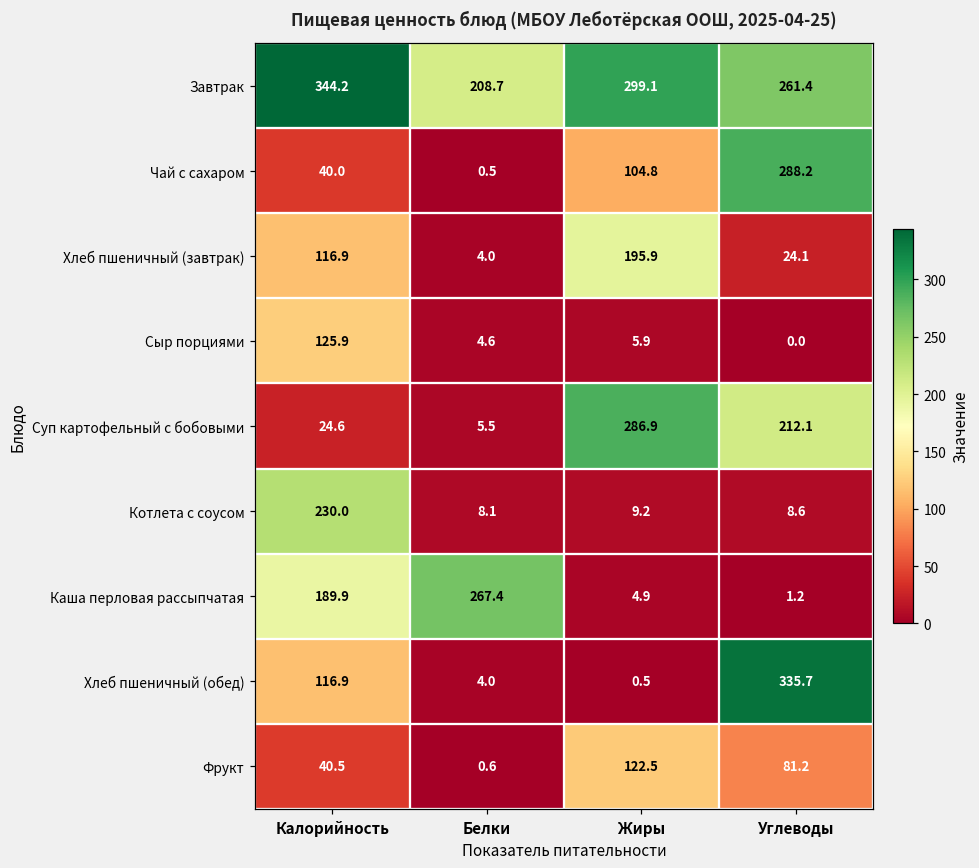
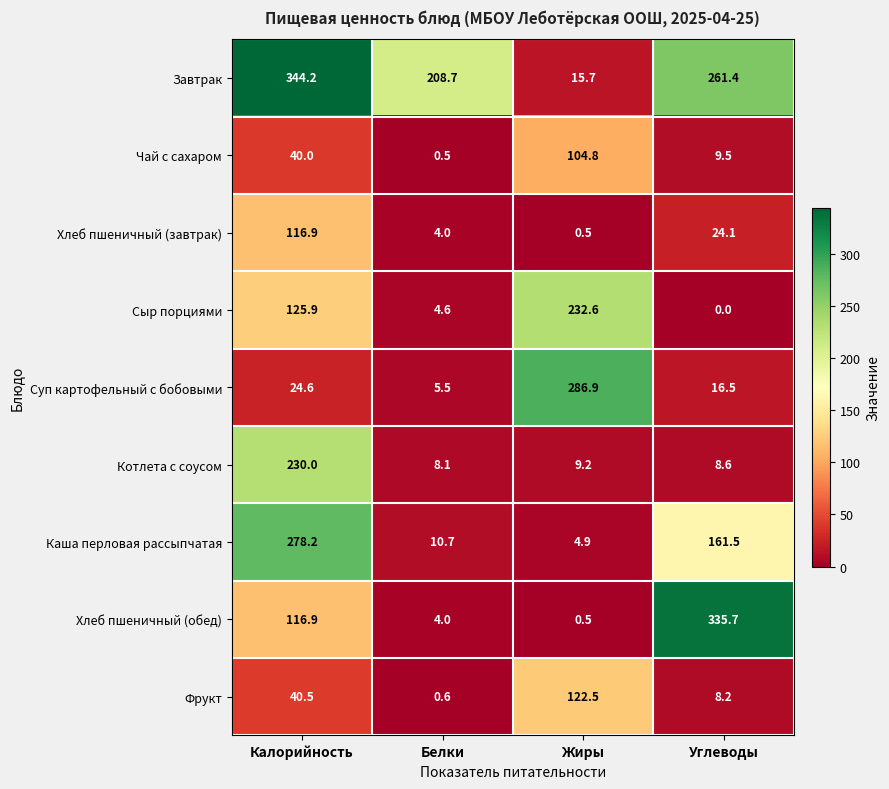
  {
    "Завтрак": {
      "Калорийность": 344.2,
      "Белки": 208.7,
-     "Жиры": 299.1,
+     "Жиры": 15.7,
      "Углеводы": 261.4
    },
    "Чай с сахаром": {
      "Калорийность": 40.0,
      "Белки": 0.5,
      "Жиры": 104.8,
-     "Углеводы": 288.2
+     "Углеводы": 9.5
    },
    "Хлеб пшеничный (завтрак)": {
      "Калорийность": 116.9,
      "Белки": 4.0,
-     "Жиры": 195.9,
+     "Жиры": 0.5,
      "Углеводы": 24.1
    },
    "Сыр порциями": {
      "Калорийность": 125.9,
      "Белки": 4.6,
-     "Жиры": 5.9,
+     "Жиры": 232.6,
      "Углеводы": 0.0
    },
    "Суп картофельный с бобовыми": {
      "Калорийность": 24.6,
      "Белки": 5.5,
      "Жиры": 286.9,
-     "Углеводы": 212.1
+     "Углеводы": 16.5
    },
    "Котлета с соусом": {
      "Калорийность": 230.0,
      "Белки": 8.1,
      "Жиры": 9.2,
      "Углеводы": 8.6
    },
    "Каша перловая рассыпчатая": {
-     "Калорийность": 189.9,
-     "Белки": 267.4,
+     "Калорийность": 278.2,
+     "Белки": 10.7,
      "Жиры": 4.9,
-     "Углеводы": 1.2
+     "Углеводы": 161.5
    },
    "Хлеб пшеничный (обед)": {
      "Калорийность": 116.9,
      "Белки": 4.0,
      "Жиры": 0.5,
      "Углеводы": 335.7
    },
    "Фрукт": {
      "Калорийность": 40.5,
      "Белки": 0.6,
      "Жиры": 122.5,
-     "Углеводы": 81.2
+     "Углеводы": 8.2
    }
  }
